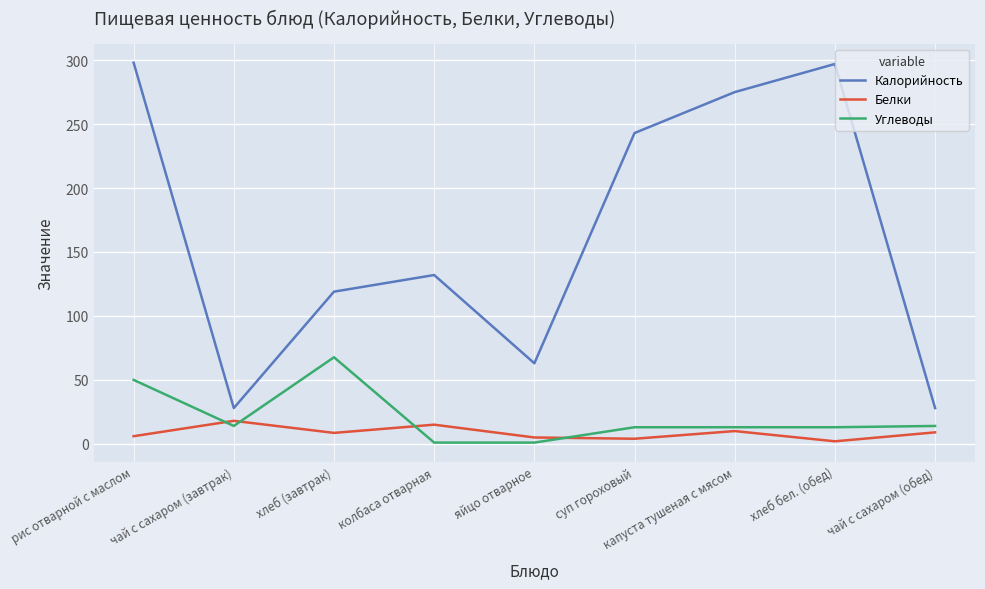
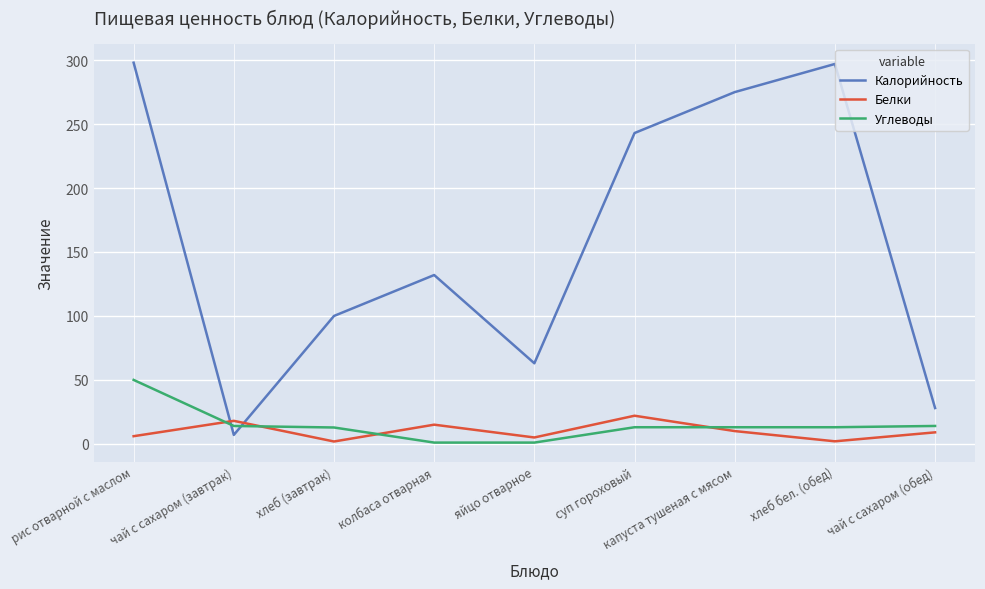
  {
    "Калорийность": {
      "рис отварной с маслом": 298,
-     "чай с сахаром (завтрак)": 28,
-     "хлеб (завтрак)": 119,
+     "чай с сахаром (завтрак)": 7,
+     "хлеб (завтрак)": 100,
      "колбаса отварная": 132,
      "яйцо отварное": 63,
      "суп гороховый": 243,
      "капуста тушеная с мясом": 275,
      "хлеб бел. (обед)": 297,
      "чай с сахаром (обед)": 28
    },
    "Белки": {
      "рис отварной с маслом": 6,
      "чай с сахаром (завтрак)": 18,
-     "хлеб (завтрак)": 9,
+     "хлеб (завтрак)": 2,
      "колбаса отварная": 15,
      "яйцо отварное": 5,
-     "суп гороховый": 4,
+     "суп гороховый": 22,
      "капуста тушеная с мясом": 10,
      "хлеб бел. (обед)": 2,
      "чай с сахаром (обед)": 9
    },
    "Углеводы": {
      "рис отварной с маслом": 50,
      "чай с сахаром (завтрак)": 14,
-     "хлеб (завтрак)": 68,
+     "хлеб (завтрак)": 13,
      "колбаса отварная": 1,
      "яйцо отварное": 1,
      "суп гороховый": 13,
      "капуста тушеная с мясом": 13,
      "хлеб бел. (обед)": 13,
      "чай с сахаром (обед)": 14
    }
  }
